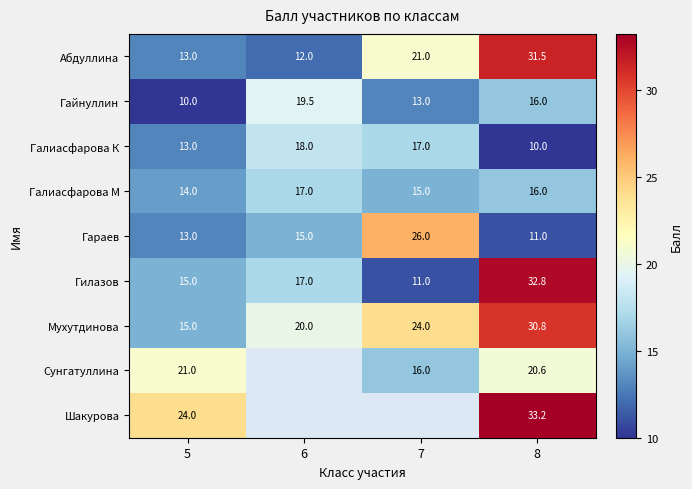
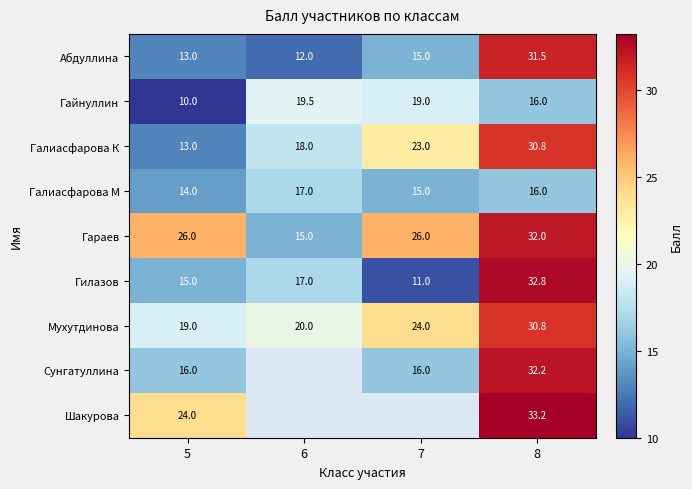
  {
    "Абдуллина": {
      "5": 13.0,
      "6": 12.0,
-     "7": 21.0,
+     "7": 15.0,
      "8": 31.5
    },
    "Гайнуллин": {
      "5": 10.0,
      "6": 19.5,
-     "7": 13.0,
+     "7": 19.0,
      "8": 16.0
    },
    "Галиасфарова К": {
      "5": 13.0,
      "6": 18.0,
-     "7": 17.0,
-     "8": 10.0
+     "7": 23.0,
+     "8": 30.8
    },
    "Галиасфарова М": {
      "5": 14.0,
      "6": 17.0,
      "7": 15.0,
      "8": 16.0
    },
    "Гараев": {
-     "5": 13.0,
+     "5": 26.0,
      "6": 15.0,
      "7": 26.0,
-     "8": 11.0
+     "8": 32.0
    },
    "Гилазов": {
      "5": 15.0,
      "6": 17.0,
      "7": 11.0,
      "8": 32.8
    },
    "Мухутдинова": {
-     "5": 15.0,
+     "5": 19.0,
      "6": 20.0,
      "7": 24.0,
      "8": 30.8
    },
    "Сунгатуллина": {
-     "5": 21.0,
+     "5": 16.0,
      "7": 16.0,
-     "8": 20.6
+     "8": 32.2
    },
    "Шакурова": {
      "5": 24.0,
      "8": 33.2
    }
  }
